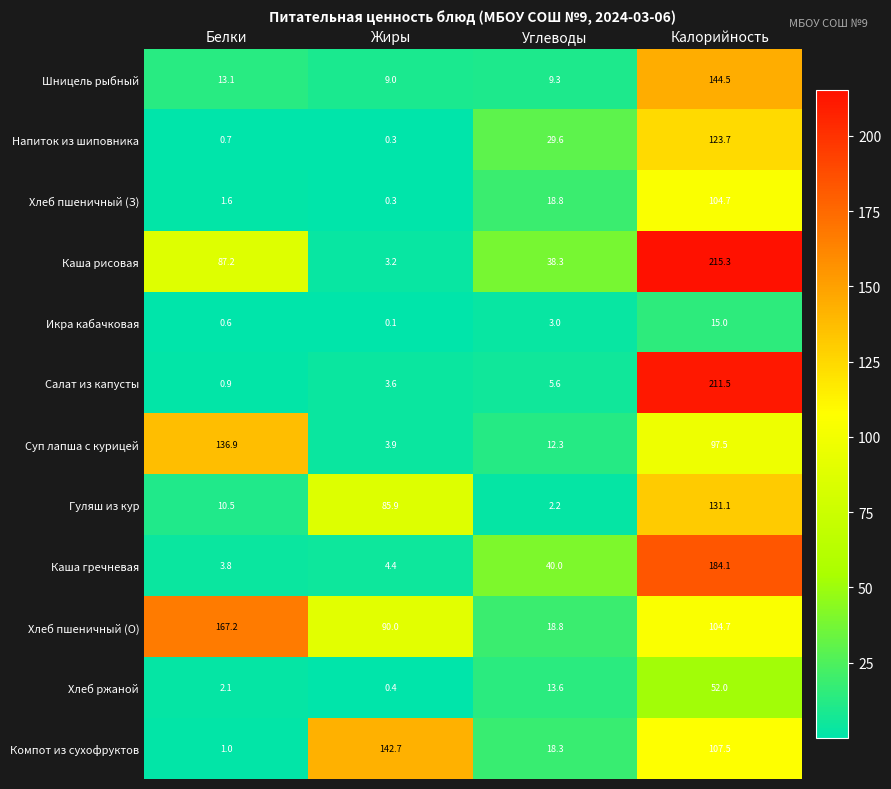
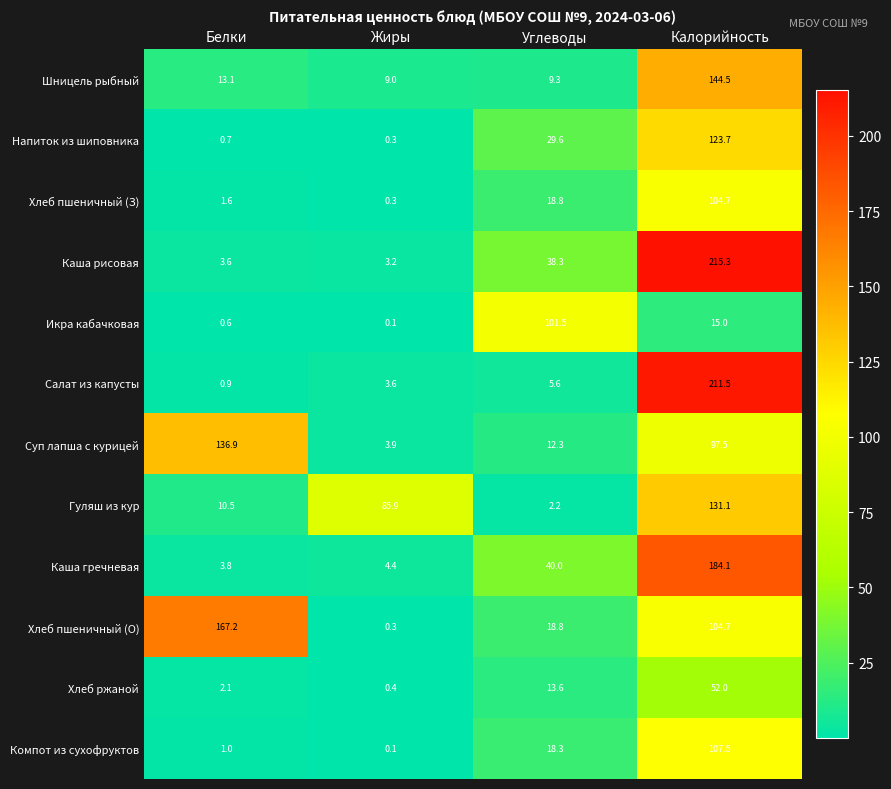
  {
    "Шницель рыбный": {
      "Белки": 13.1,
      "Жиры": 9.0,
      "Углеводы": 9.3,
      "Калорийность": 144.5
    },
    "Напиток из шиповника": {
      "Белки": 0.7,
      "Жиры": 0.3,
      "Углеводы": 29.6,
      "Калорийность": 123.7
    },
    "Хлеб пшеничный (З)": {
      "Белки": 1.6,
      "Жиры": 0.3,
      "Углеводы": 18.8,
      "Калорийность": 104.7
    },
    "Каша рисовая": {
-     "Белки": 87.2,
+     "Белки": 3.6,
      "Жиры": 3.2,
      "Углеводы": 38.3,
      "Калорийность": 215.3
    },
    "Икра кабачковая": {
      "Белки": 0.6,
      "Жиры": 0.1,
-     "Углеводы": 3.0,
+     "Углеводы": 101.5,
      "Калорийность": 15.0
    },
    "Салат из капусты": {
      "Белки": 0.9,
      "Жиры": 3.6,
      "Углеводы": 5.6,
      "Калорийность": 211.5
    },
    "Суп лапша с курицей": {
      "Белки": 136.9,
      "Жиры": 3.9,
      "Углеводы": 12.3,
      "Калорийность": 97.5
    },
    "Гуляш из кур": {
      "Белки": 10.5,
      "Жиры": 85.9,
      "Углеводы": 2.2,
      "Калорийность": 131.1
    },
    "Каша гречневая": {
      "Белки": 3.8,
      "Жиры": 4.4,
      "Углеводы": 40.0,
      "Калорийность": 184.1
    },
    "Хлеб пшеничный (О)": {
      "Белки": 167.2,
-     "Жиры": 90.0,
+     "Жиры": 0.3,
      "Углеводы": 18.8,
      "Калорийность": 104.7
    },
    "Хлеб ржаной": {
      "Белки": 2.1,
      "Жиры": 0.4,
      "Углеводы": 13.6,
      "Калорийность": 52.0
    },
    "Компот из сухофруктов": {
      "Белки": 1.0,
-     "Жиры": 142.7,
+     "Жиры": 0.1,
      "Углеводы": 18.3,
      "Калорийность": 107.5
    }
  }
